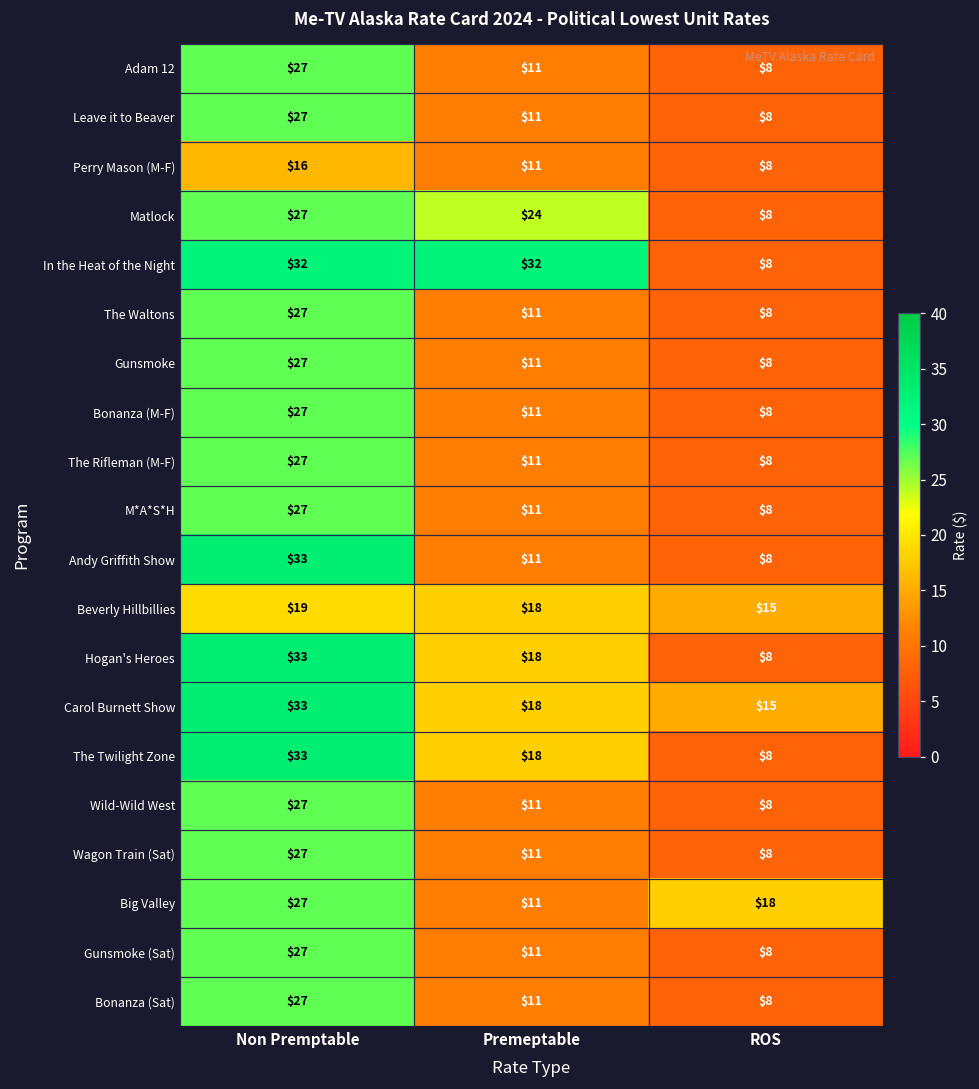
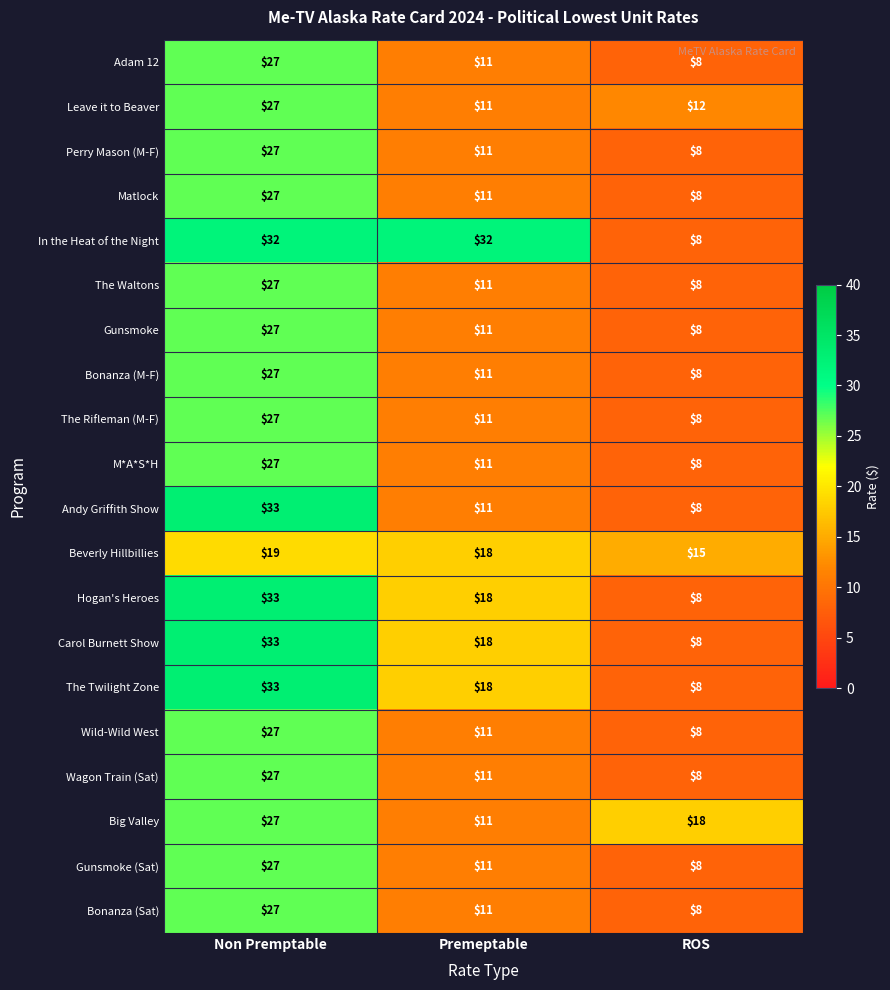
  {
    "Adam 12": {
      "Non Premptable": "$27",
      "Premeptable": "$11"
    },
    "Leave it to Beaver": {
      "Non Premptable": "$27",
      "Premeptable": "$11",
-     "ROS": "$8"
+     "ROS": "$12"
    },
    "Perry Mason (M-F)": {
-     "Non Premptable": "$16",
+     "Non Premptable": "$27",
      "Premeptable": "$11",
      "ROS": "$8"
    },
    "Matlock": {
      "Non Premptable": "$27",
-     "Premeptable": "$24",
+     "Premeptable": "$11",
      "ROS": "$8"
    },
    "In the Heat of the Night": {
      "Non Premptable": "$32",
      "Premeptable": "$32",
      "ROS": "$8"
    },
    "The Waltons": {
      "Non Premptable": "$27",
      "Premeptable": "$11",
      "ROS": "$8"
    },
    "Gunsmoke": {
      "Non Premptable": "$27",
      "Premeptable": "$11",
      "ROS": "$8"
    },
    "Bonanza (M-F)": {
      "Non Premptable": "$27",
      "Premeptable": "$11",
      "ROS": "$8"
    },
    "The Rifleman (M-F)": {
      "Non Premptable": "$27",
      "Premeptable": "$11",
      "ROS": "$8"
    },
    "M*A*S*H": {
      "Non Premptable": "$27",
      "Premeptable": "$11",
      "ROS": "$8"
    },
    "Andy Griffith Show": {
      "Non Premptable": "$33",
      "Premeptable": "$11",
      "ROS": "$8"
    },
    "Beverly Hillbillies": {
      "Non Premptable": "$19",
      "Premeptable": "$18",
      "ROS": "$15"
    },
    "Hogan's Heroes": {
      "Non Premptable": "$33",
      "Premeptable": "$18",
      "ROS": "$8"
    },
    "Carol Burnett Show": {
      "Non Premptable": "$33",
      "Premeptable": "$18",
-     "ROS": "$15"
+     "ROS": "$8"
    },
    "The Twilight Zone": {
      "Non Premptable": "$33",
      "Premeptable": "$18",
      "ROS": "$8"
    },
    "Wild-Wild West": {
      "Non Premptable": "$27",
      "Premeptable": "$11",
      "ROS": "$8"
    },
    "Wagon Train (Sat)": {
      "Non Premptable": "$27",
      "Premeptable": "$11",
      "ROS": "$8"
    },
    "Big Valley": {
      "Non Premptable": "$27",
      "Premeptable": "$11",
      "ROS": "$18"
    },
    "Gunsmoke (Sat)": {
      "Non Premptable": "$27",
      "Premeptable": "$11",
      "ROS": "$8"
    },
    "Bonanza (Sat)": {
      "Non Premptable": "$27",
      "Premeptable": "$11",
      "ROS": "$8"
    }
  }
